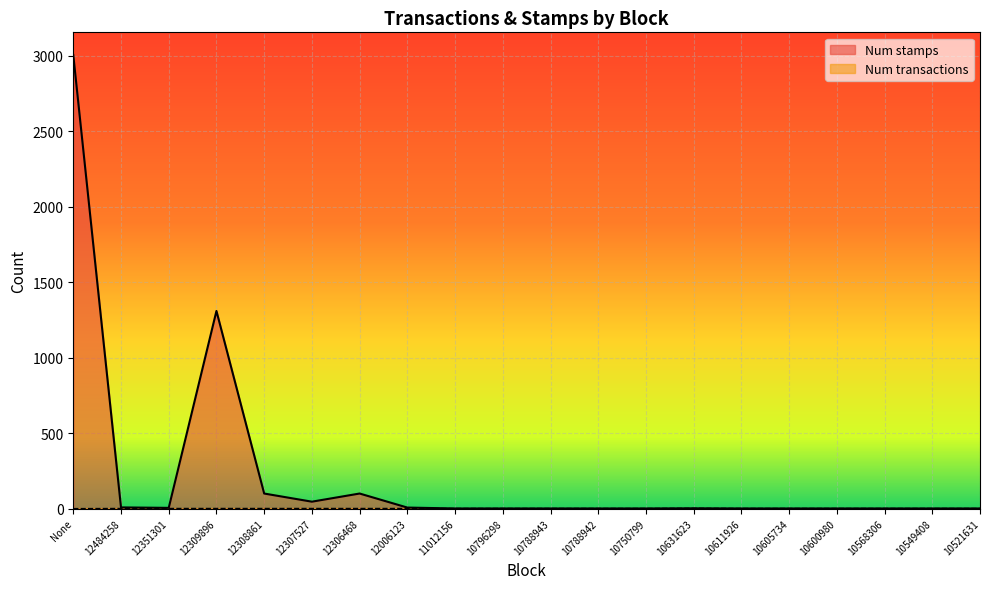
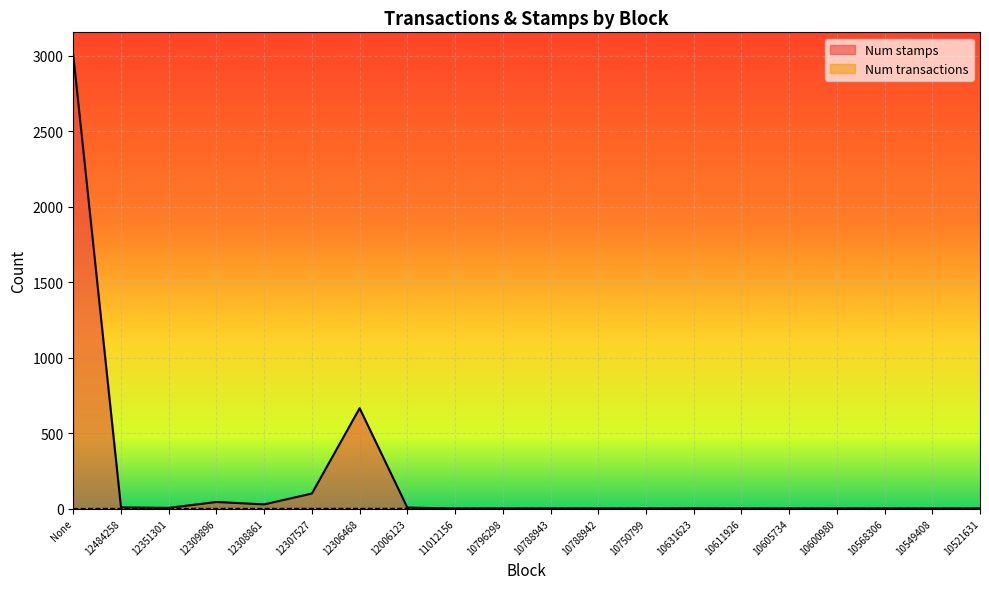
  {
    "Num stamps": {
      "None": 3000,
-     "12309896": 1310,
-     "12308861": 100,
-     "12307527": 50,
-     "12306468": 100
+     "12309896": 40,
+     "12308861": 30,
+     "12307527": 100,
+     "12306468": 670
    },
    "Num transactions": {
      "None": 0,
      "12309896": 0,
      "12308861": 0,
      "12307527": 0,
      "12306468": 0
    }
  }
